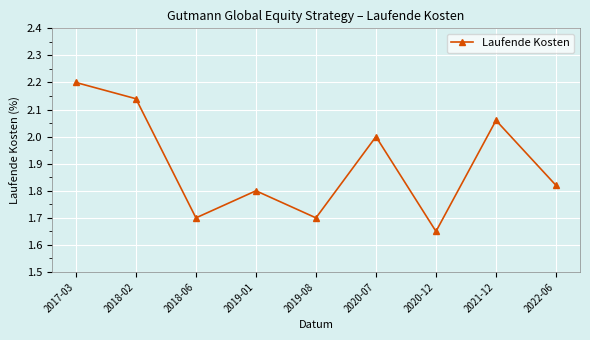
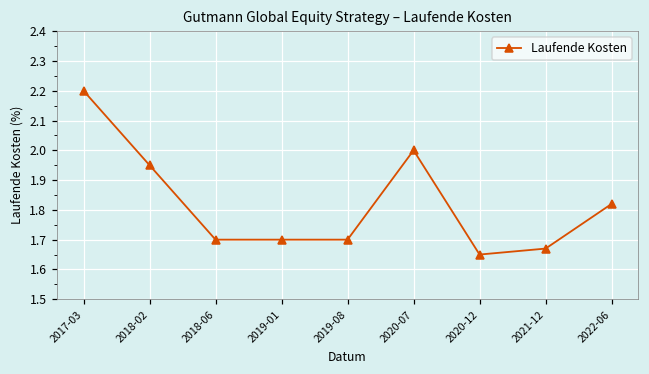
  {
    "2017-03": 2.20,
-   "2018-02": 2.14,
+   "2018-02": 1.95,
    "2018-06": 1.70,
-   "2019-01": 1.8,
+   "2019-01": 1.7,
    "2019-08": 1.70,
    "2020-07": 2.00,
    "2020-12": 1.65,
-   "2021-12": 2.06,
+   "2021-12": 1.67,
    "2022-06": 1.82
  }
